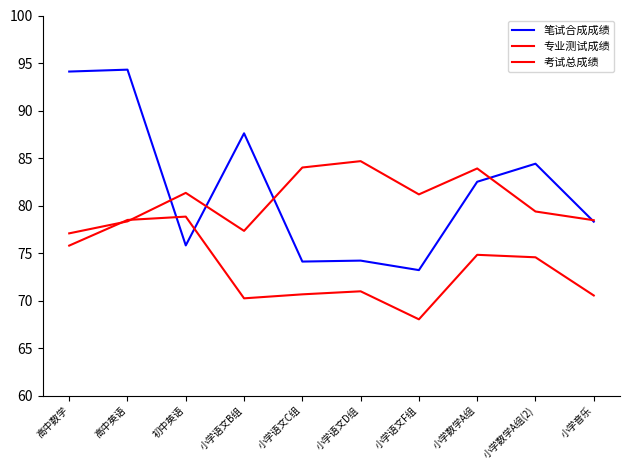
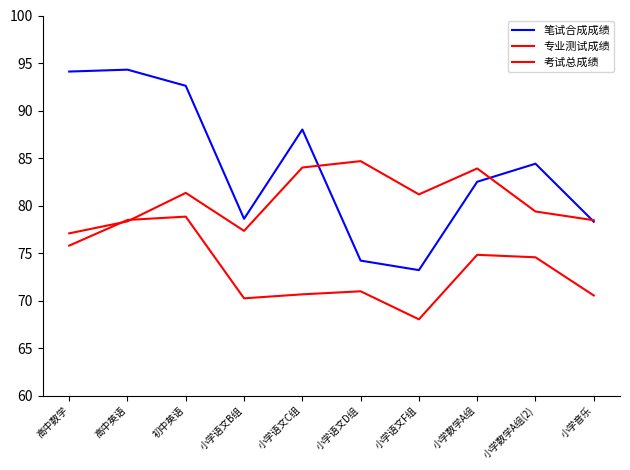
  {
    "笔试合成成绩": {
      "高中数学": 94,
      "高中英语": 94,
-     "初中英语": 76,
-     "小学语文B组": 88,
-     "小学语文C组": 74,
+     "初中英语": 93,
+     "小学语文B组": 79,
+     "小学语文C组": 88,
      "小学语文D组": 74,
      "小学语文F组": 73,
      "小学数学A组": 83,
      "小学数学A组(2)": 84
    }
  }
